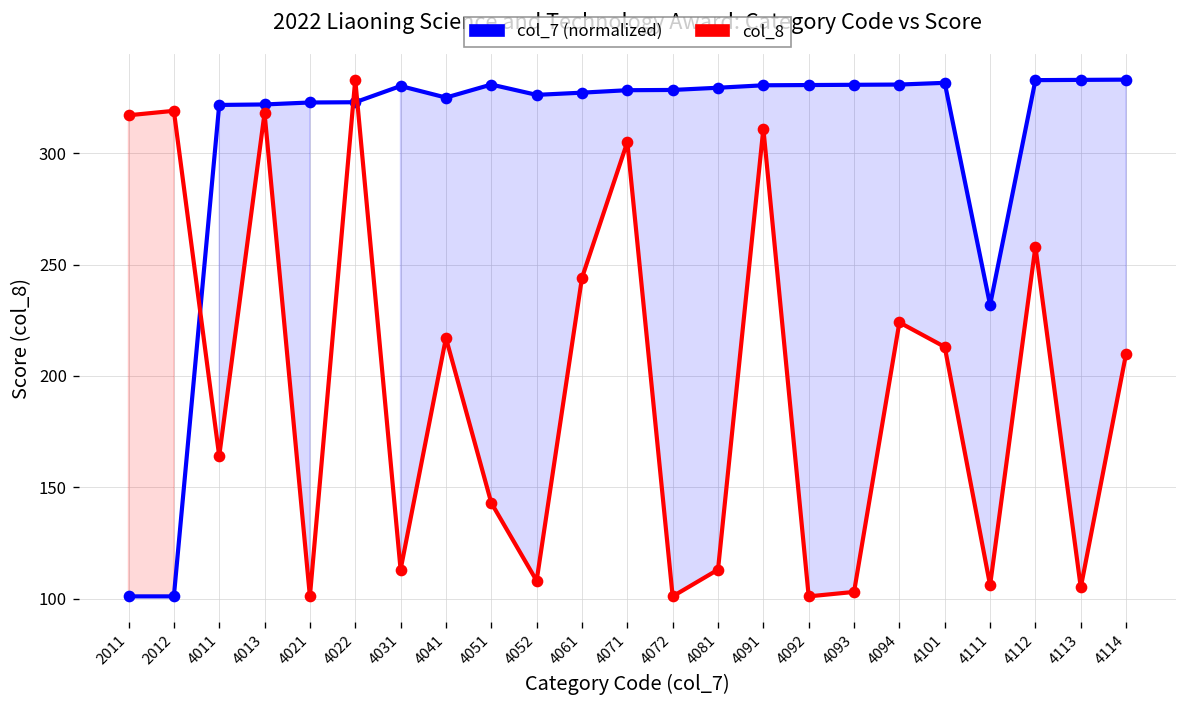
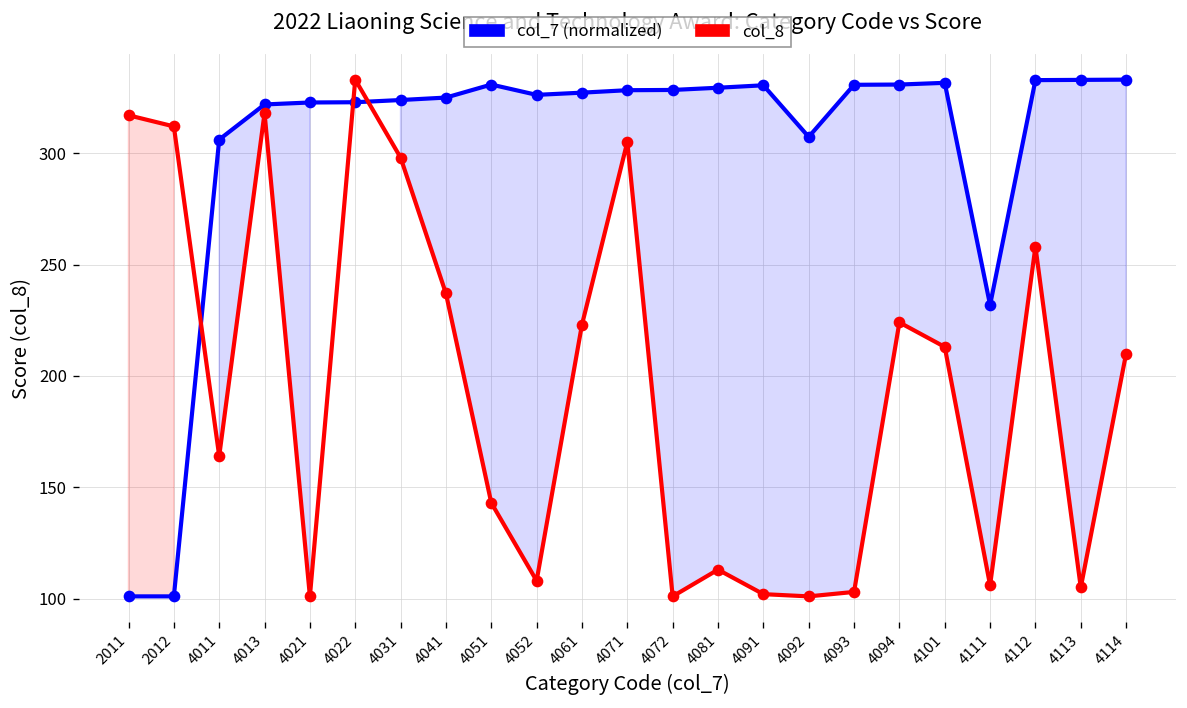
  {
    "col_7 (normalized)": {
      "2011": 101,
      "2012": 101,
-     "4011": 322,
+     "4011": 306,
      "4013": 322,
      "4021": 323,
      "4022": 323,
-     "4031": 330,
+     "4031": 324,
      "4041": 325,
      "4051": 331,
      "4052": 326,
      "4061": 327,
      "4071": 328,
      "4072": 328,
      "4081": 329,
      "4091": 330,
-     "4092": 331,
+     "4092": 307,
      "4093": 331,
      "4094": 331,
      "4101": 332,
      "4111": 232,
      "4112": 333,
      "4113": 333,
      "4114": 333
    },
    "col_8": {
      "2011": 317,
-     "2012": 319,
+     "2012": 312,
      "4011": 164,
      "4013": 318,
      "4021": 101,
      "4022": 333,
-     "4031": 113,
-     "4041": 217,
+     "4031": 298,
+     "4041": 237,
      "4051": 143,
      "4052": 108,
-     "4061": 244,
+     "4061": 223,
      "4071": 305,
      "4072": 101,
      "4081": 113,
-     "4091": 311,
+     "4091": 102,
      "4092": 101,
      "4093": 103,
      "4094": 224,
      "4101": 213,
      "4111": 106,
      "4112": 258,
      "4113": 105,
      "4114": 210
    }
  }
